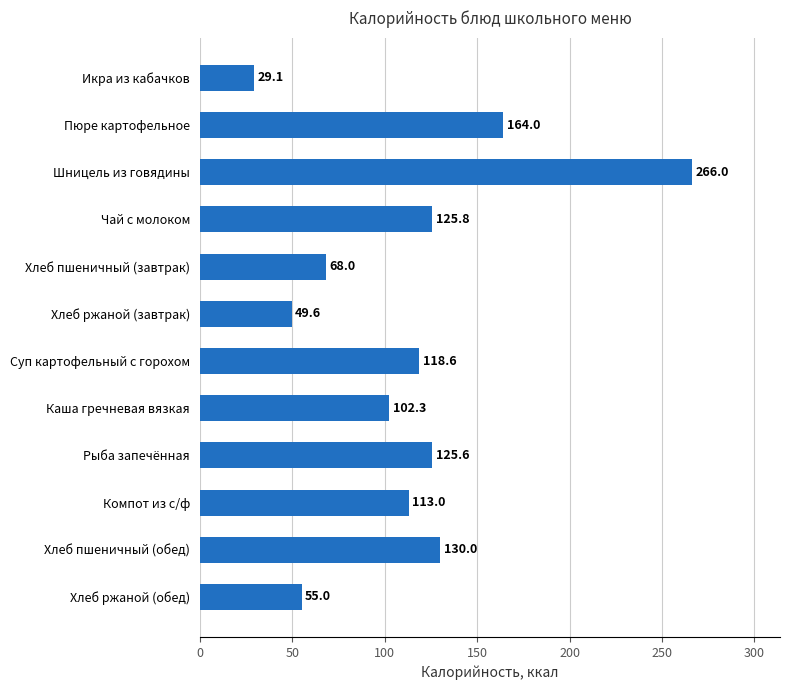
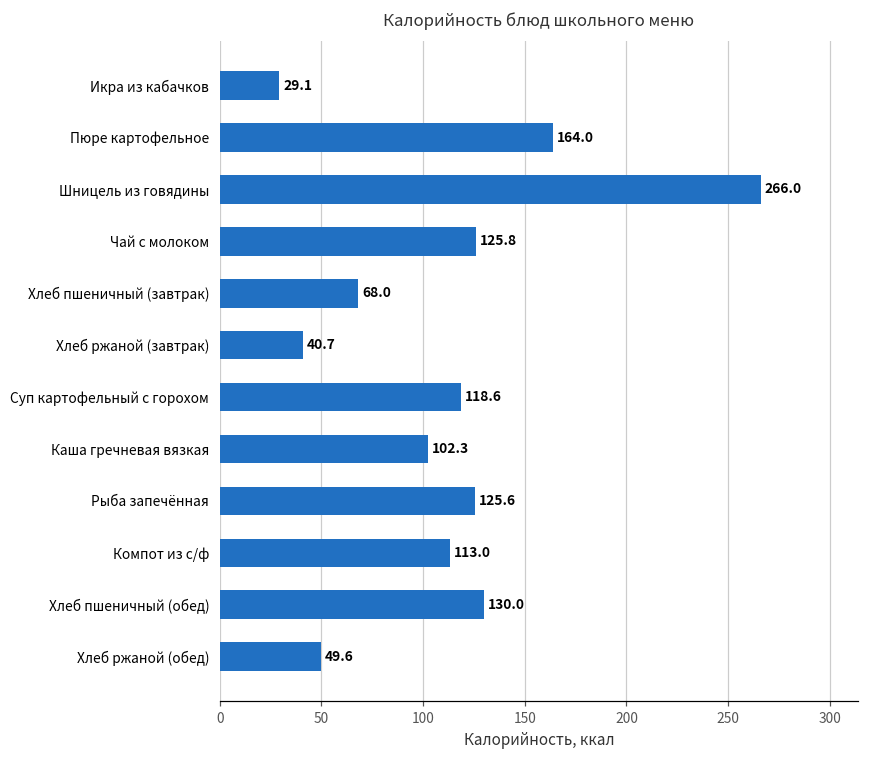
  {
    "Икра из кабачков": 29.1,
    "Пюре картофельное": 164.0,
    "Шницель из говядины": 266.0,
    "Чай с молоком": 125.8,
    "Хлеб пшеничный (завтрак)": 68.0,
-   "Хлеб ржаной (завтрак)": 49.6,
+   "Хлеб ржаной (завтрак)": 40.7,
    "Суп картофельный с горохом": 118.6,
    "Каша гречневая вязкая": 102.3,
    "Рыба запечённая": 125.6,
    "Компот из с/ф": 113.0,
    "Хлеб пшеничный (обед)": 130.0,
-   "Хлеб ржаной (обед)": 55.0
+   "Хлеб ржаной (обед)": 49.6
  }
